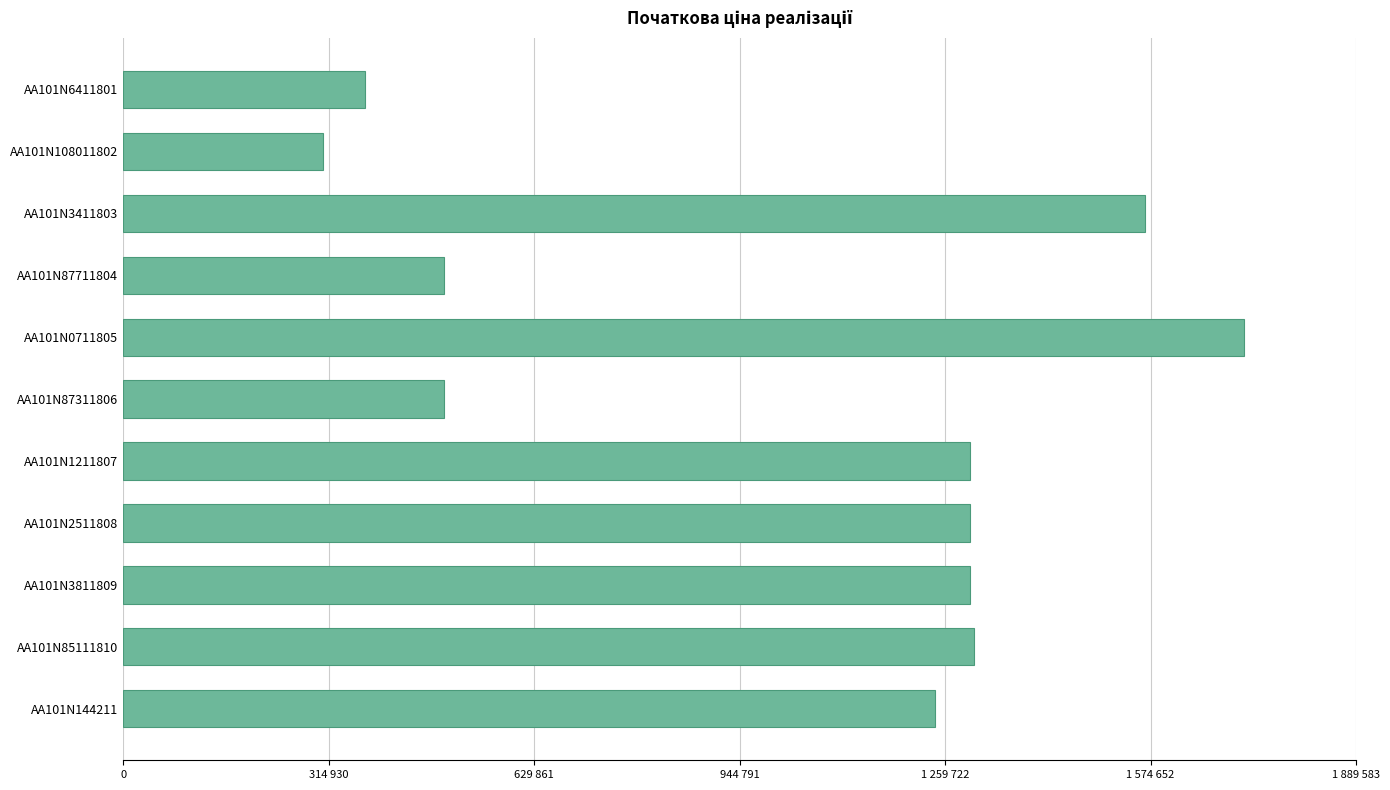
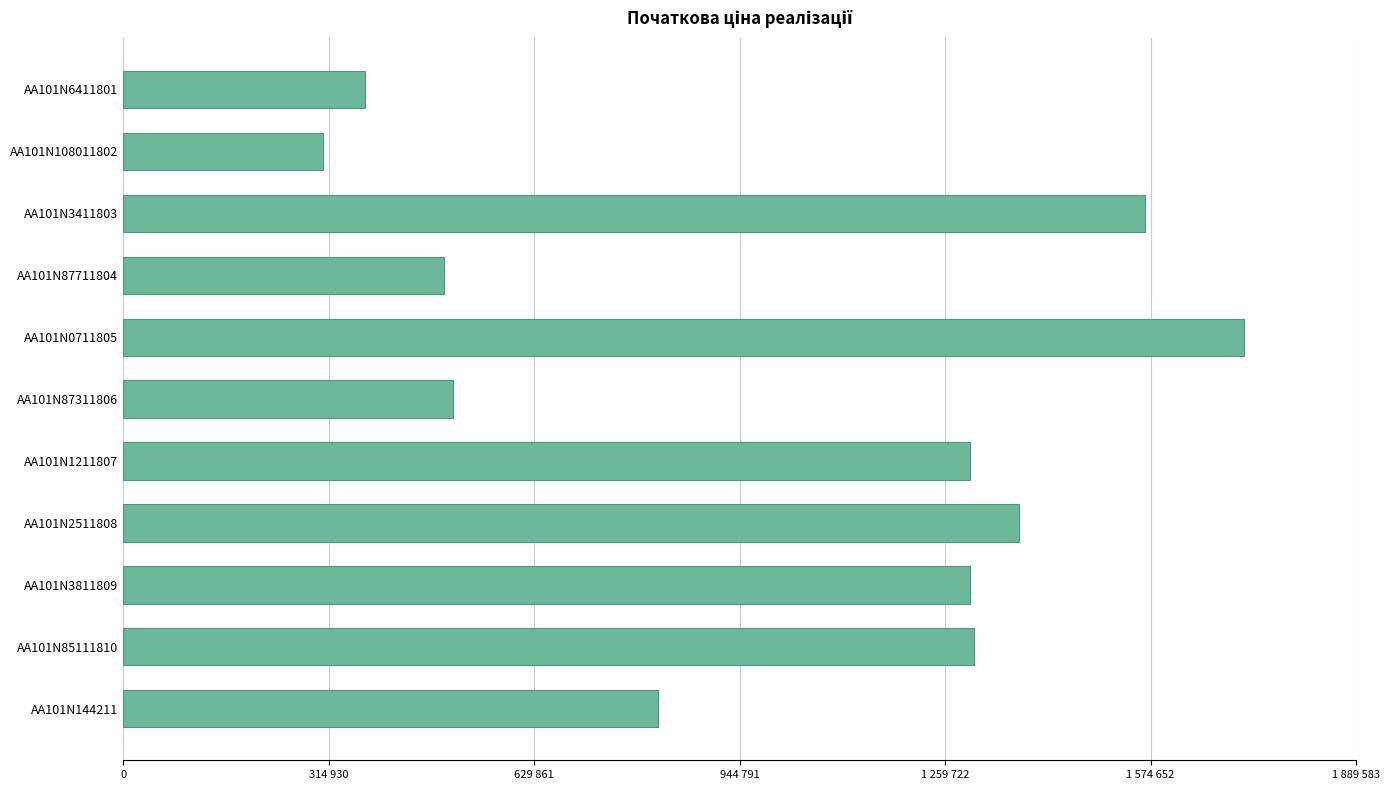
  {
    "AA101N6411801": 370000,
    "AA101N108011802": 310000,
    "AA101N3411803": 1570000,
    "AA101N87711804": 490000,
    "AA101N0711805": 1720000,
-   "AA101N87311806": 490000,
+   "AA101N87311806": 510000,
    "AA101N1211807": 1300000,
-   "AA101N2511808": 1300000,
+   "AA101N2511808": 1370000,
    "AA101N3811809": 1300000,
    "AA101N85111810": 1300000,
-   "AA101N144211": 1240000
+   "AA101N144211": 820000
  }
